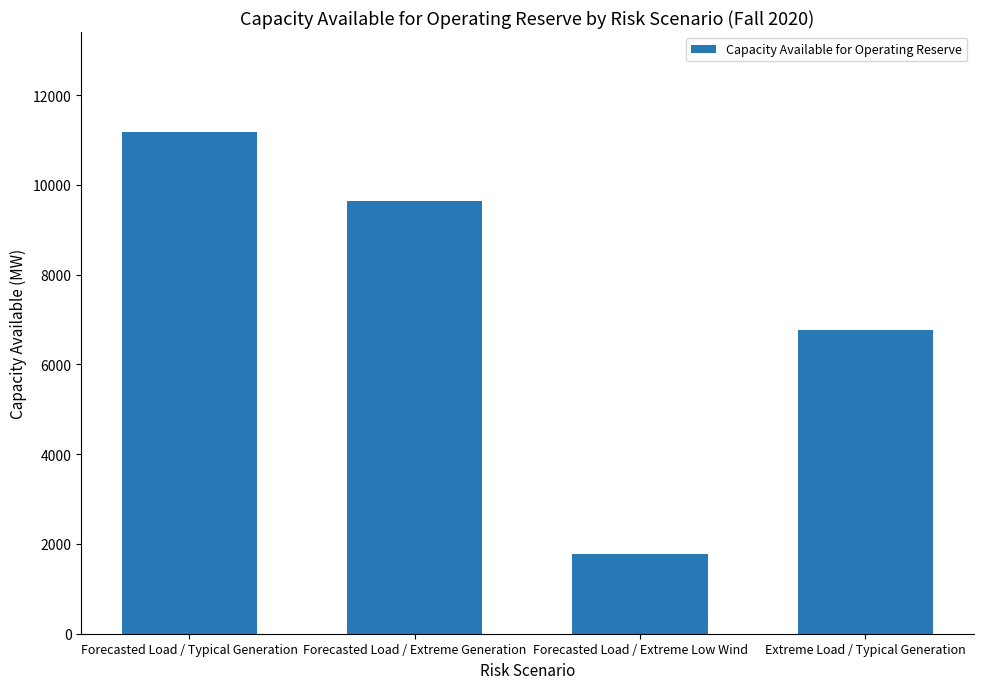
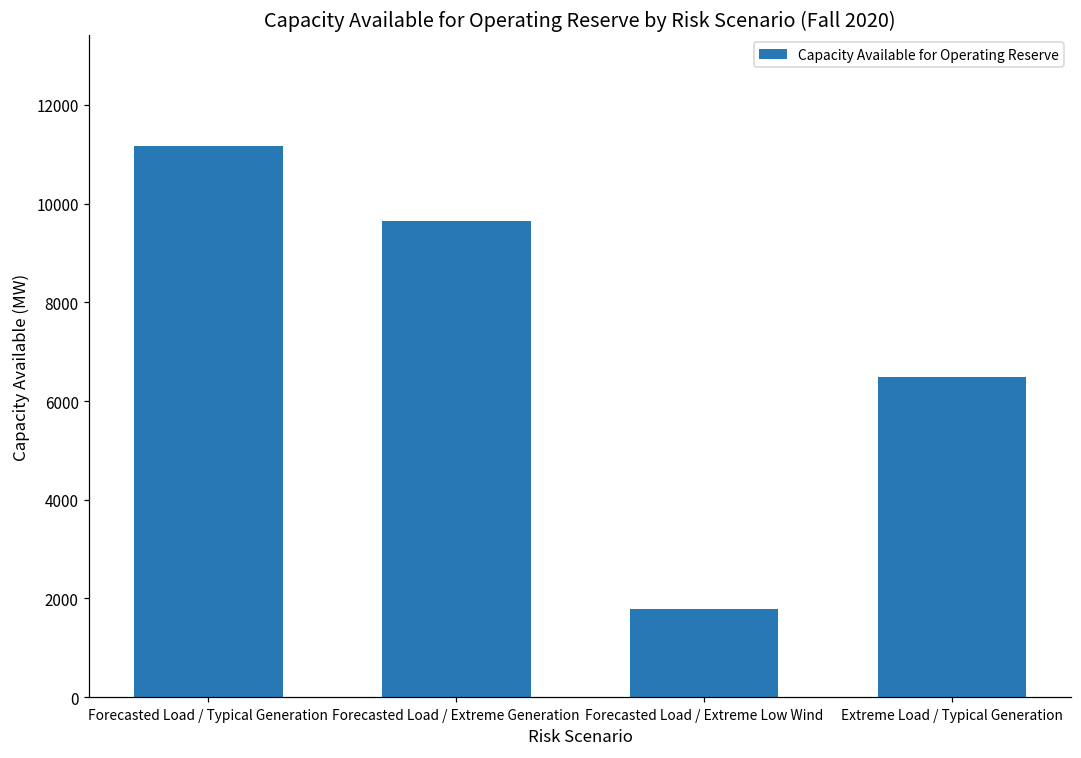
  {
    "Forecasted Load / Typical Generation": 11200,
    "Forecasted Load / Extreme Generation": 9700,
    "Forecasted Load / Extreme Low Wind": 1800,
-   "Extreme Load / Typical Generation": 6800
+   "Extreme Load / Typical Generation": 6500
  }
